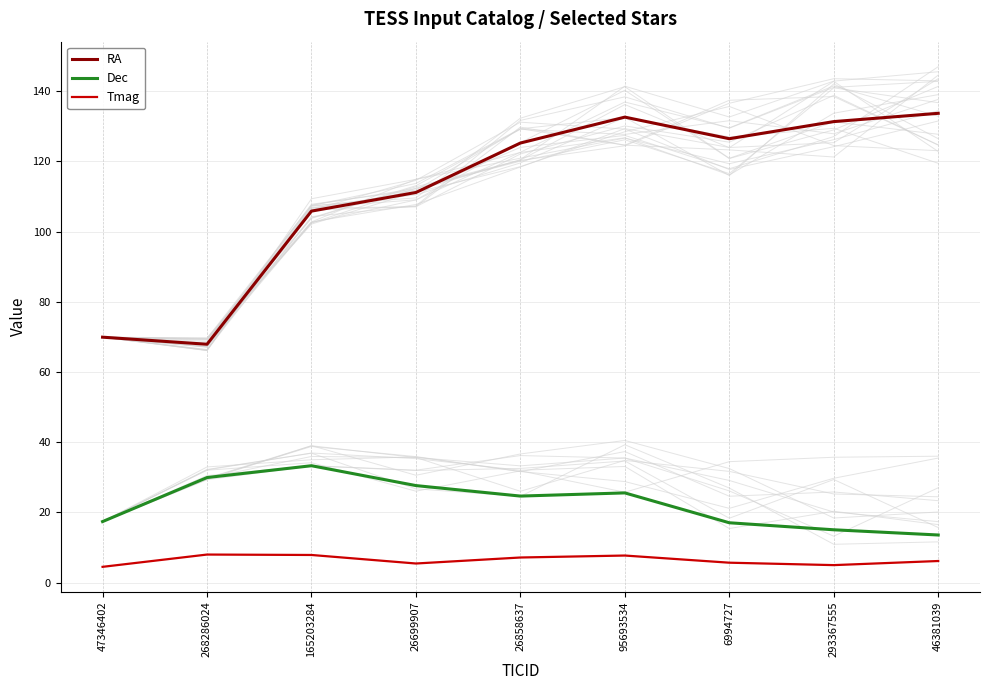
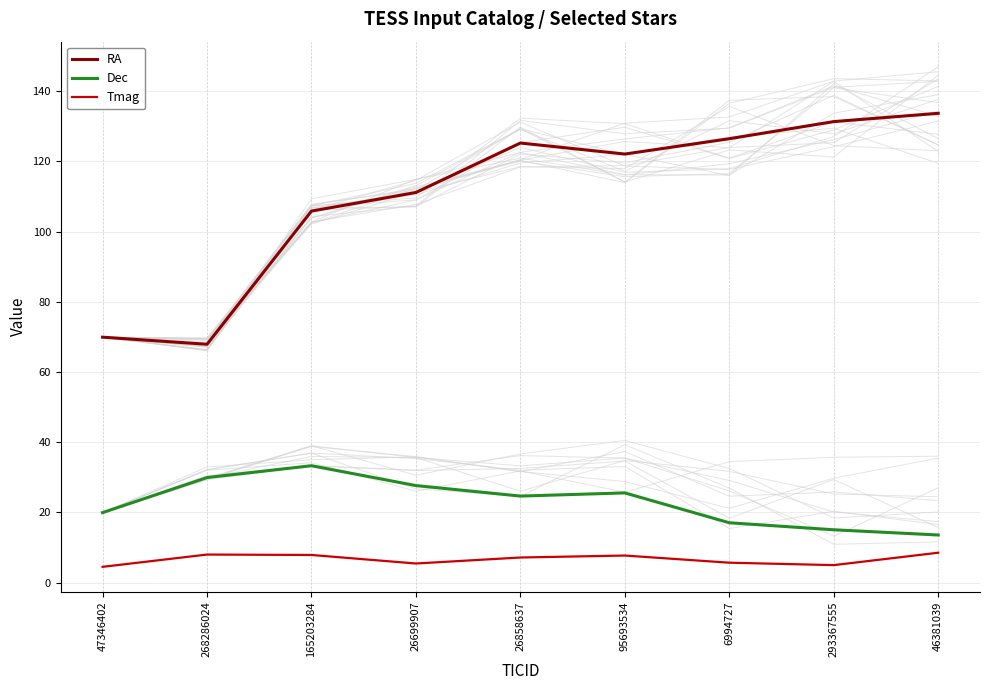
  {
    "RA": {
-     "95693534": 133,
+     "95693534": 122,
      "46381039": 134
    },
    "Dec": {
-     "47346402": 17,
+     "47346402": 20,
      "26699907": 28,
      "6994727": 17,
      "293367555": 15,
      "46381039": 14
    },
    "Tmag": {
      "47346402": 4,
      "268286024": 8,
      "165203284": 8,
      "26699907": 5,
      "26858637": 7,
      "95693534": 8,
      "6994727": 6,
      "293367555": 5,
-     "46381039": 6
+     "46381039": 9
    }
  }
